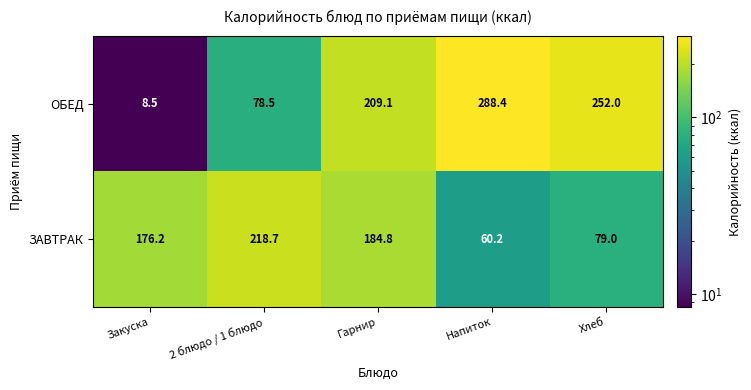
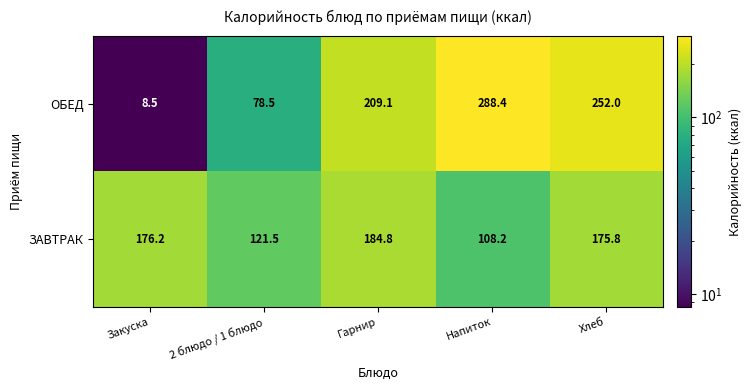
  {
    "ОБЕД": {
      "Закуска": 8.5,
      "2 блюдо / 1 блюдо": 78.5,
      "Гарнир": 209.1,
      "Напиток": 288.4,
      "Хлеб": 252.0
    },
    "ЗАВТРАК": {
      "Закуска": 176.2,
-     "2 блюдо / 1 блюдо": 218.7,
+     "2 блюдо / 1 блюдо": 121.5,
      "Гарнир": 184.8,
-     "Напиток": 60.2,
-     "Хлеб": 79.0
+     "Напиток": 108.2,
+     "Хлеб": 175.8
    }
  }
